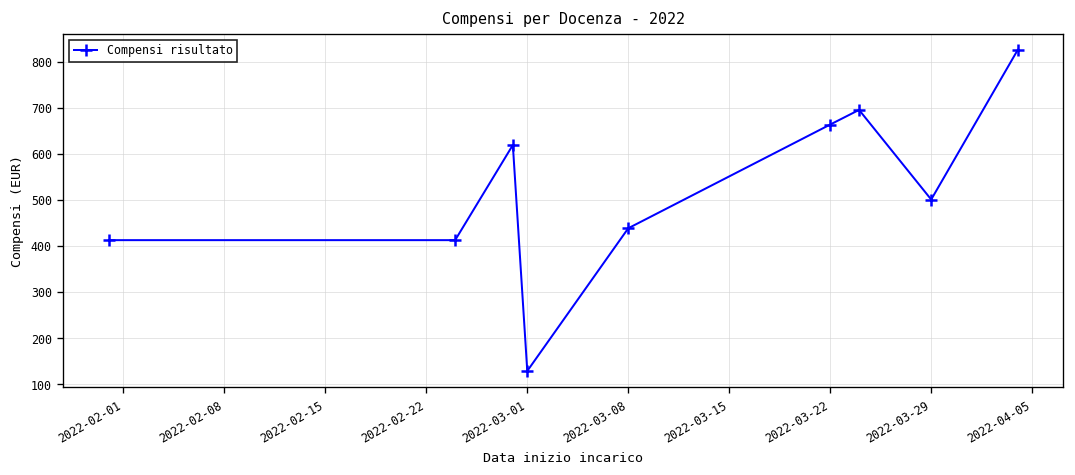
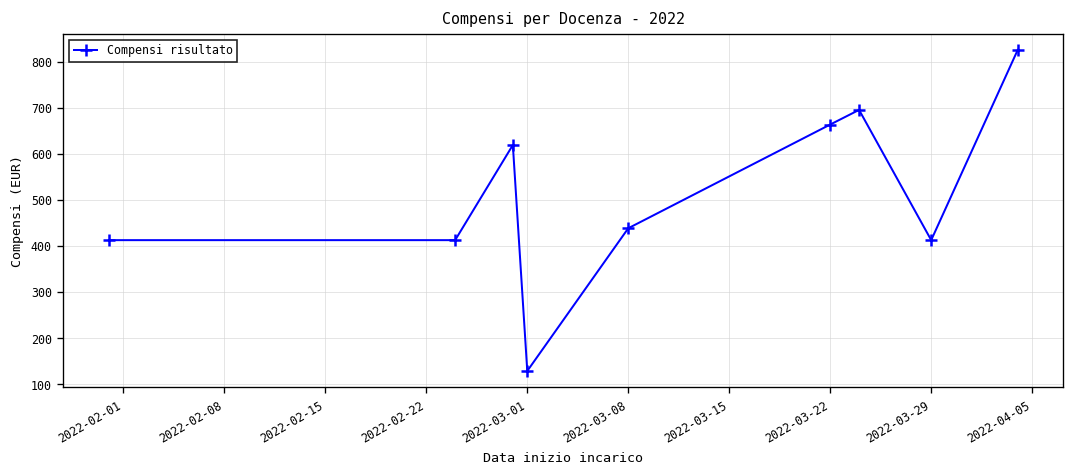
  {
    "2022-03-01": 130,
    "2022-03-08": 440,
    "2022-03-22": 660,
-   "2022-03-29": 500
+   "2022-03-29": 410
  }
